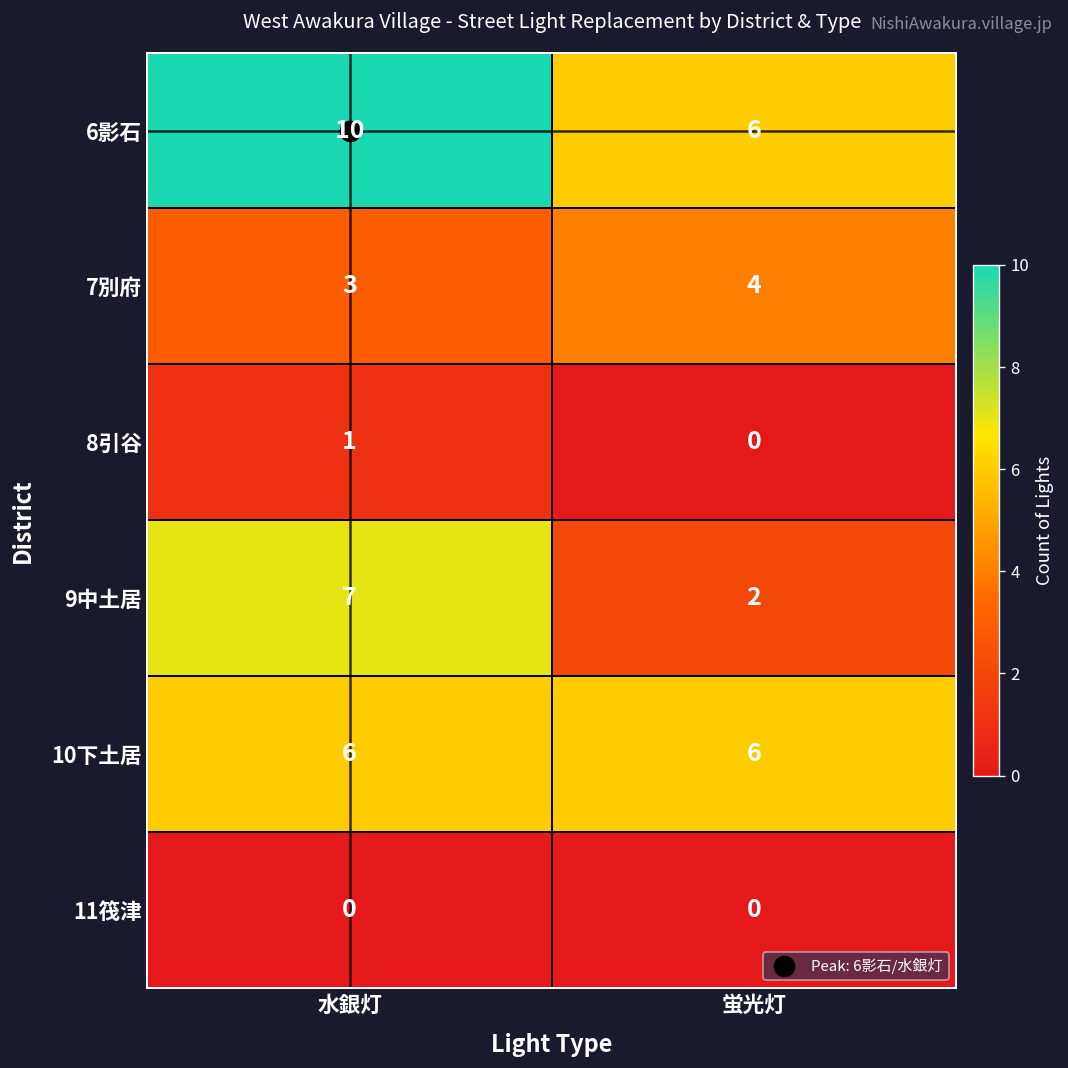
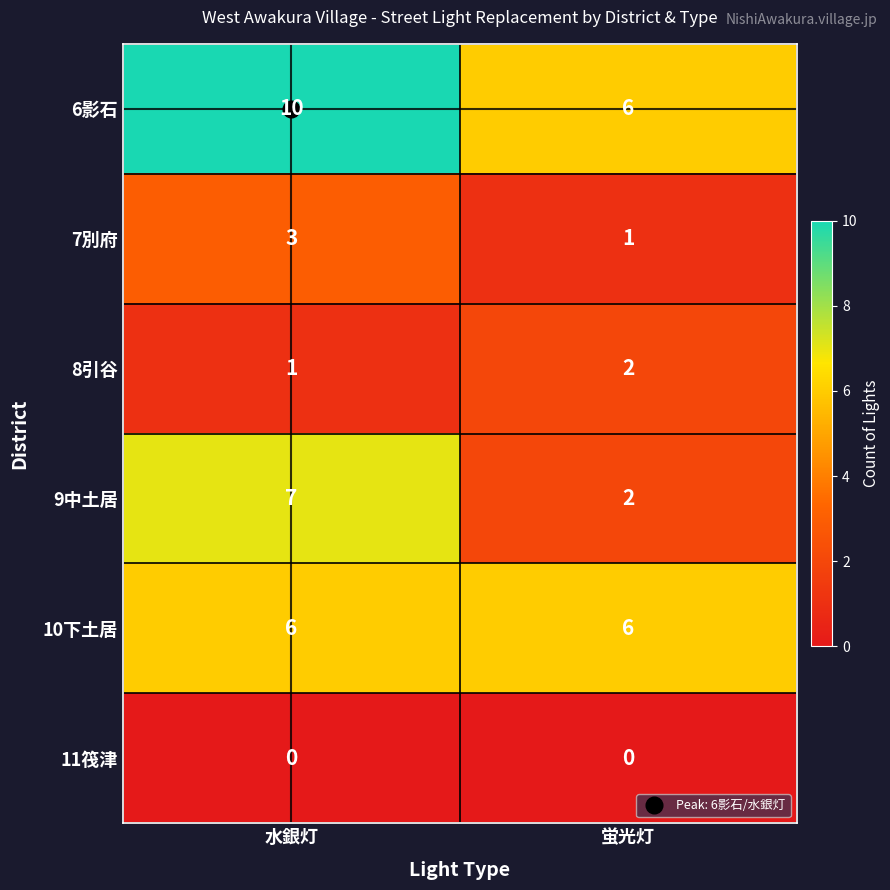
  {
    "6影石": {
      "蛍光灯": 6
    },
    "7別府": {
      "水銀灯": 3,
-     "蛍光灯": 4
+     "蛍光灯": 1
    },
    "8引谷": {
      "水銀灯": 1,
-     "蛍光灯": 0
+     "蛍光灯": 2
    },
    "9中土居": {
      "水銀灯": 7,
      "蛍光灯": 2
    },
    "10下土居": {
      "水銀灯": 6,
      "蛍光灯": 6
    },
    "11筏津": {
      "水銀灯": 0,
      "蛍光灯": 0
    }
  }
